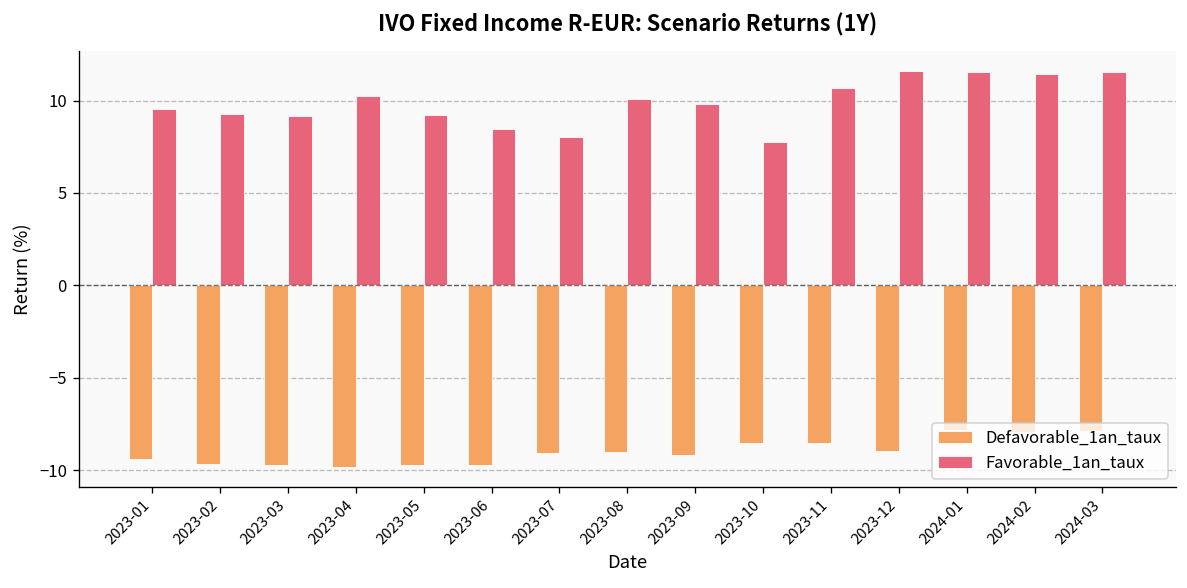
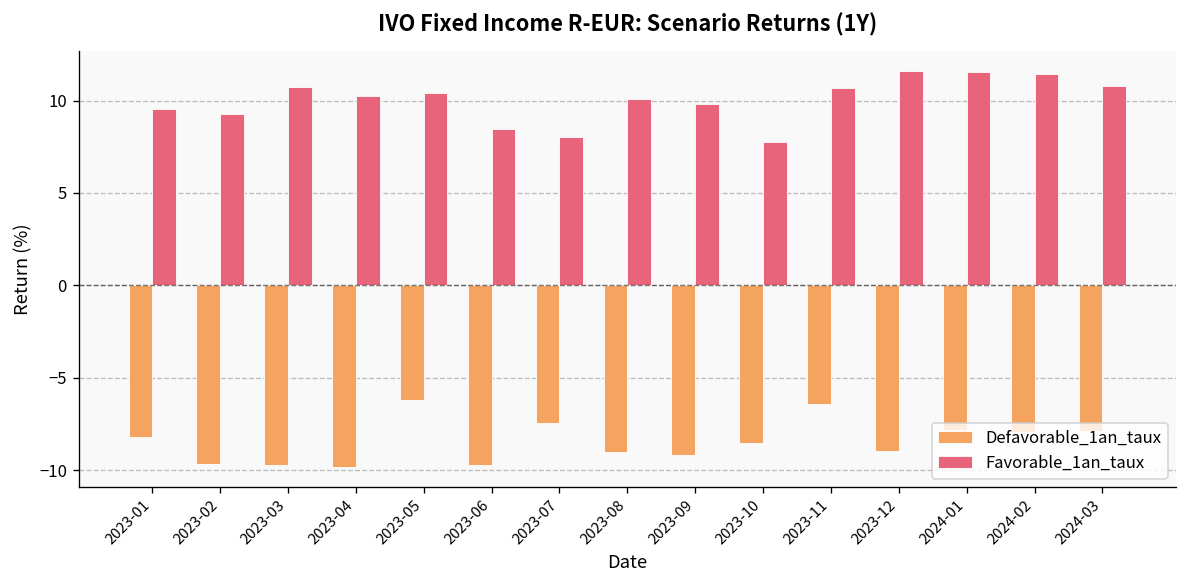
  {
    "Defavorable_1an_taux": {
-     "2023-01": -9.4,
+     "2023-01": -8.2,
      "2023-02": -9.7,
      "2023-03": -9.7,
      "2023-04": -9.8,
-     "2023-05": -9.7,
+     "2023-05": -6.2,
      "2023-06": -9.7,
-     "2023-07": -9.1,
+     "2023-07": -7.5,
      "2023-08": -9.0,
      "2023-09": -9.2,
      "2023-10": -8.5,
-     "2023-11": -8.5,
+     "2023-11": -6.4,
      "2023-12": -9.0
    },
    "Favorable_1an_taux": {
      "2023-01": 9.5,
      "2023-02": 9.3,
-     "2023-03": 9.2,
+     "2023-03": 10.7,
      "2023-04": 10.2,
-     "2023-05": 9.2,
+     "2023-05": 10.4,
      "2023-06": 8.5,
      "2023-07": 8.0,
      "2023-08": 10.1,
      "2023-09": 9.8,
      "2023-10": 7.7,
      "2023-11": 10.7,
      "2023-12": 11.6,
      "2024-01": 11.6,
      "2024-02": 11.5,
-     "2024-03": 11.5
+     "2024-03": 10.8
    }
  }
